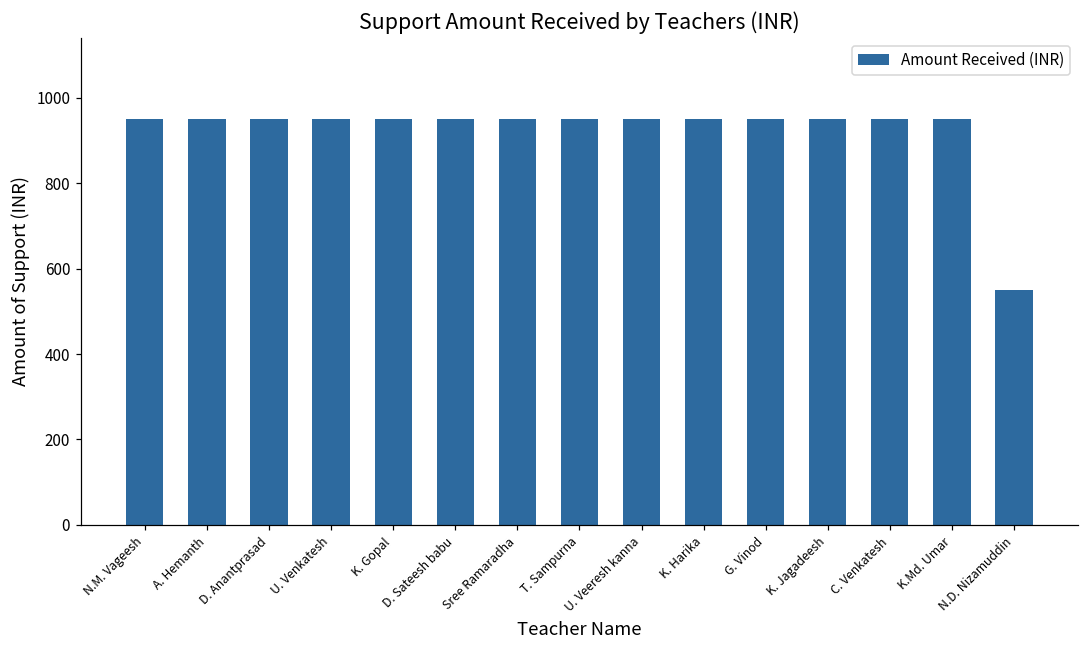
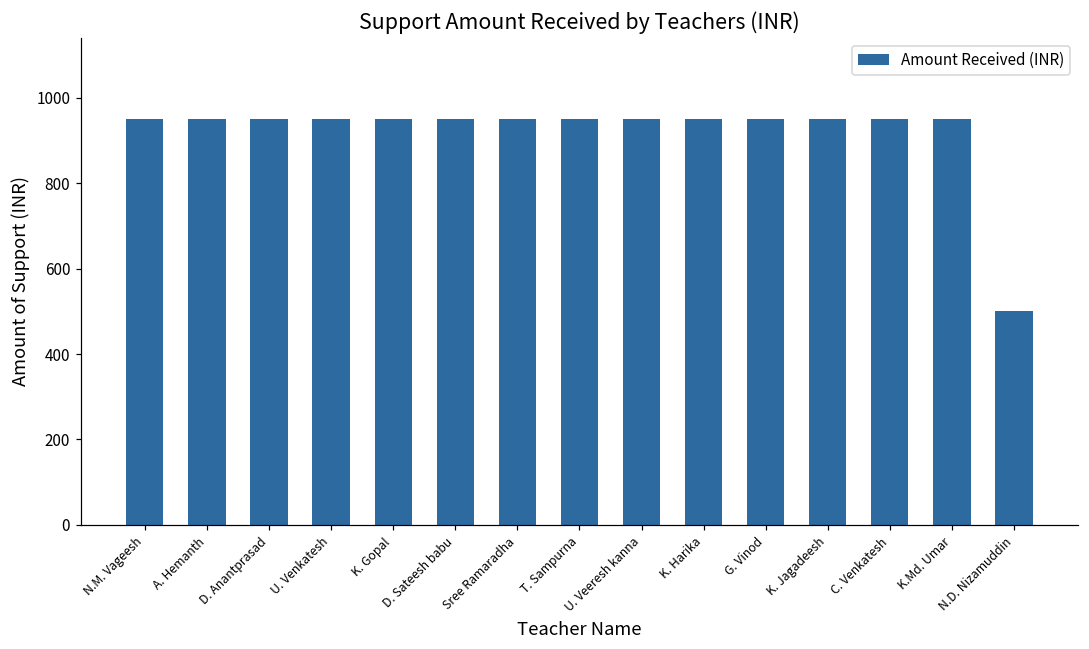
  {
    "N.M. Vageesh": 950,
    "A. Hemanth": 950,
    "D. Anantprasad": 950,
    "U. Venkatesh": 950,
    "K. Gopal": 950,
    "D. Sateesh babu": 950,
    "Sree Ramaradha": 950,
    "T. Sampurna": 950,
    "U. Veeresh kanna": 950,
    "K. Harika": 950,
    "G. Vinod": 950,
    "K. Jagadeesh": 950,
    "C. Venkatesh": 950,
    "K.Md. Umar": 950,
-   "N.D. Nizamuddin": 550
+   "N.D. Nizamuddin": 500
  }
